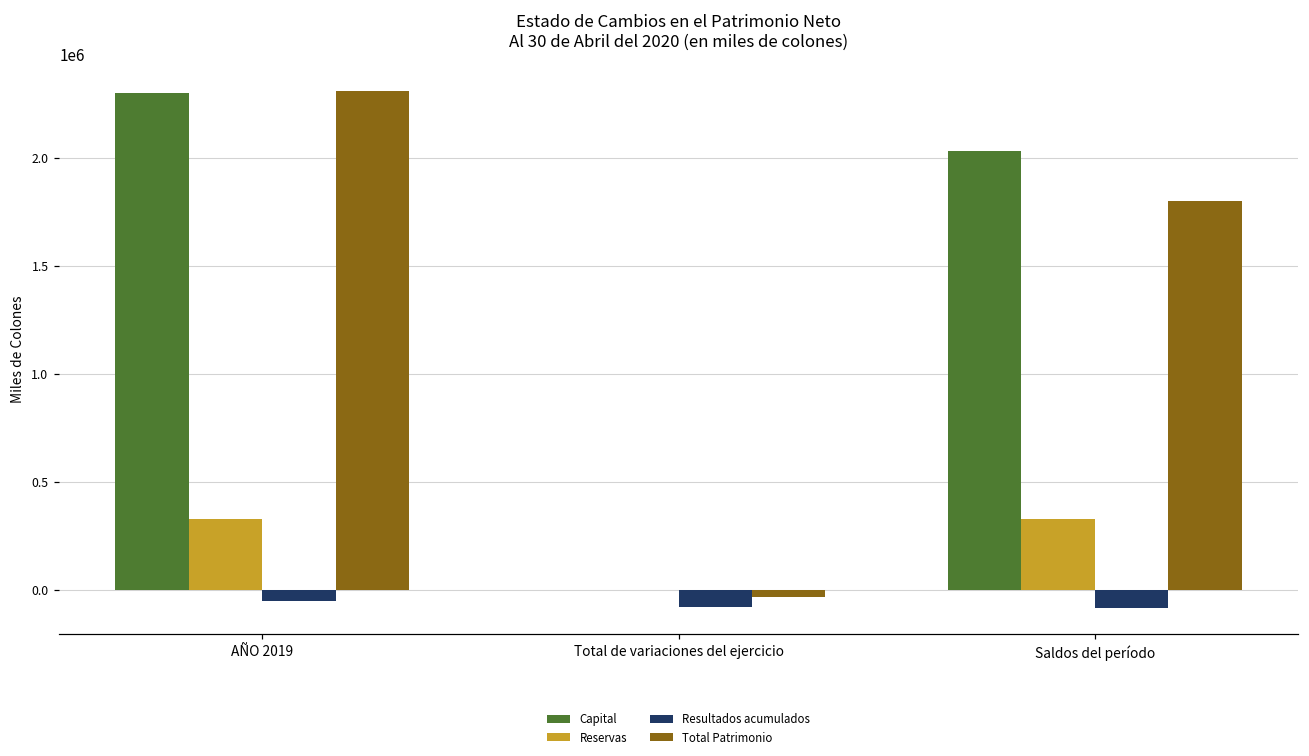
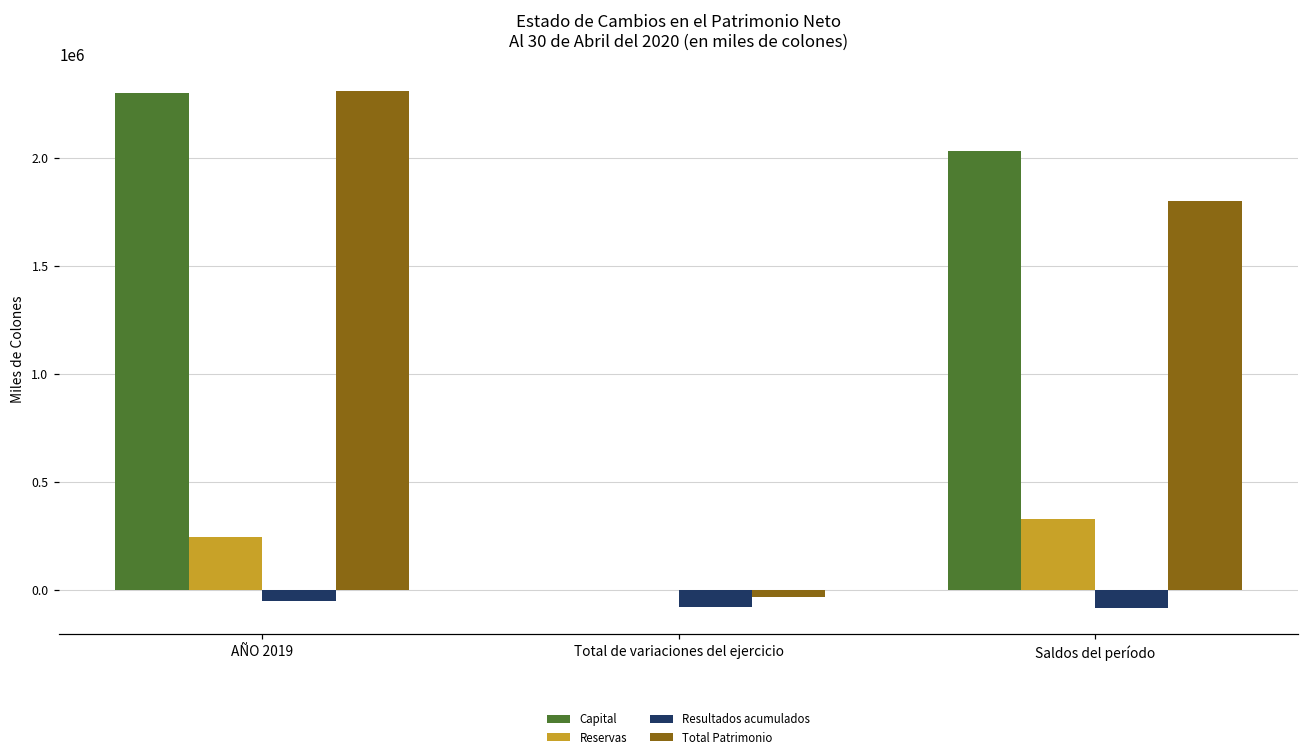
  {
    "Capital": {
      "AÑO 2019": 2300000,
      "Total de variaciones del ejercicio": 0,
      "Saldos del período": 2030000
    },
    "Reservas": {
-     "AÑO 2019": 330000,
+     "AÑO 2019": 240000,
      "Total de variaciones del ejercicio": 0,
      "Saldos del período": 330000
    },
    "Resultados acumulados": {
      "AÑO 2019": -50000,
      "Total de variaciones del ejercicio": -80000,
      "Saldos del período": -80000
    },
    "Total Patrimonio": {
      "AÑO 2019": 2310000,
      "Total de variaciones del ejercicio": -30000,
      "Saldos del período": 1800000
    }
  }
